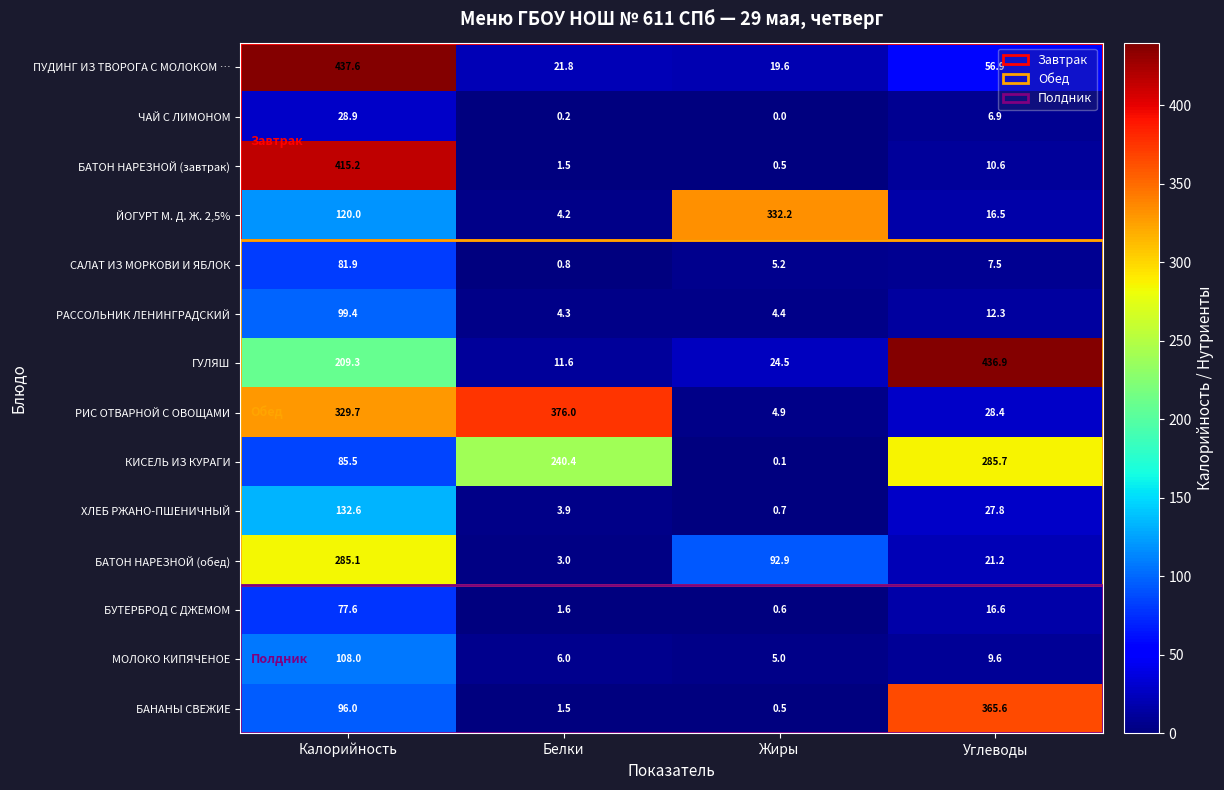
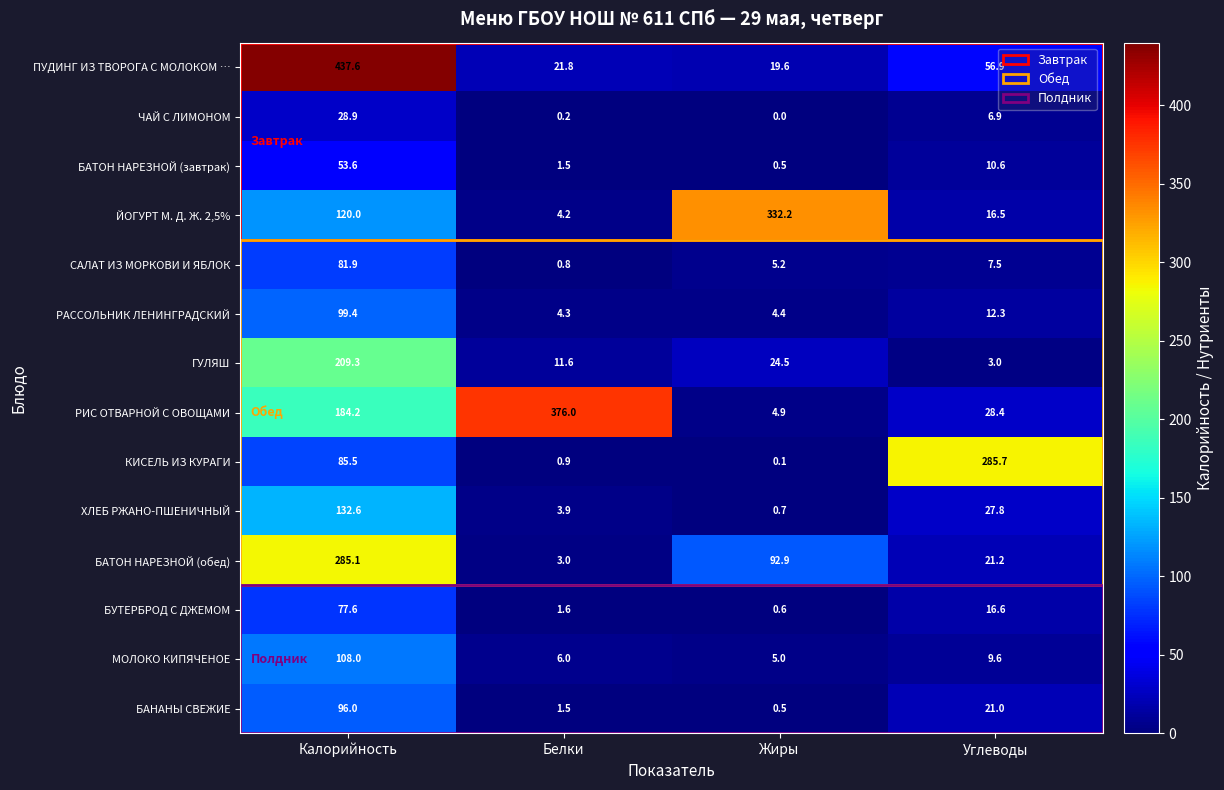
  {
    "ПУДИНГ ИЗ ТВОРОГА С МОЛОКОМ …": {
      "Калорийность": 437.6,
      "Белки": 21.8,
      "Жиры": 19.6
    },
    "ЧАЙ С ЛИМОНОМ": {
      "Белки": 0.2,
      "Жиры": 0.0,
      "Углеводы": 6.9
    },
    "БАТОН НАРЕЗНОЙ (завтрак)": {
-     "Калорийность": 415.2,
+     "Калорийность": 53.6,
      "Белки": 1.5,
      "Жиры": 0.5,
      "Углеводы": 10.6
    },
    "ЙОГУРТ М. Д. Ж. 2,5%": {
      "Калорийность": 120.0,
      "Белки": 4.2,
      "Жиры": 332.2,
      "Углеводы": 16.5
    },
    "САЛАТ ИЗ МОРКОВИ И ЯБЛОК": {
      "Калорийность": 81.9,
      "Белки": 0.8,
      "Жиры": 5.2,
      "Углеводы": 7.5
    },
    "РАССОЛЬНИК ЛЕНИНГРАДСКИЙ": {
      "Калорийность": 99.4,
      "Белки": 4.3,
      "Жиры": 4.4,
      "Углеводы": 12.3
    },
    "ГУЛЯШ": {
      "Калорийность": 209.3,
      "Белки": 11.6,
      "Жиры": 24.5,
-     "Углеводы": 436.9
+     "Углеводы": 3.0
    },
    "РИС ОТВАРНОЙ С ОВОЩАМИ": {
-     "Калорийность": 329.7,
+     "Калорийность": 184.2,
      "Белки": 376.0,
      "Жиры": 4.9,
      "Углеводы": 28.4
    },
    "КИСЕЛЬ ИЗ КУРАГИ": {
      "Калорийность": 85.5,
-     "Белки": 240.4,
+     "Белки": 0.9,
      "Жиры": 0.1,
      "Углеводы": 285.7
    },
    "ХЛЕБ РЖАНО-ПШЕНИЧНЫЙ": {
      "Калорийность": 132.6,
      "Белки": 3.9,
      "Жиры": 0.7,
      "Углеводы": 27.8
    },
    "БАТОН НАРЕЗНОЙ (обед)": {
      "Калорийность": 285.1,
      "Белки": 3.0,
      "Жиры": 92.9,
      "Углеводы": 21.2
    },
    "БУТЕРБРОД С ДЖЕМОМ": {
      "Калорийность": 77.6,
      "Белки": 1.6,
      "Жиры": 0.6,
      "Углеводы": 16.6
    },
    "МОЛОКО КИПЯЧЕНОЕ": {
      "Белки": 6.0,
      "Жиры": 5.0,
      "Углеводы": 9.6
    },
    "БАНАНЫ СВЕЖИЕ": {
      "Калорийность": 96.0,
      "Белки": 1.5,
      "Жиры": 0.5,
-     "Углеводы": 365.6
+     "Углеводы": 21.0
    }
  }
